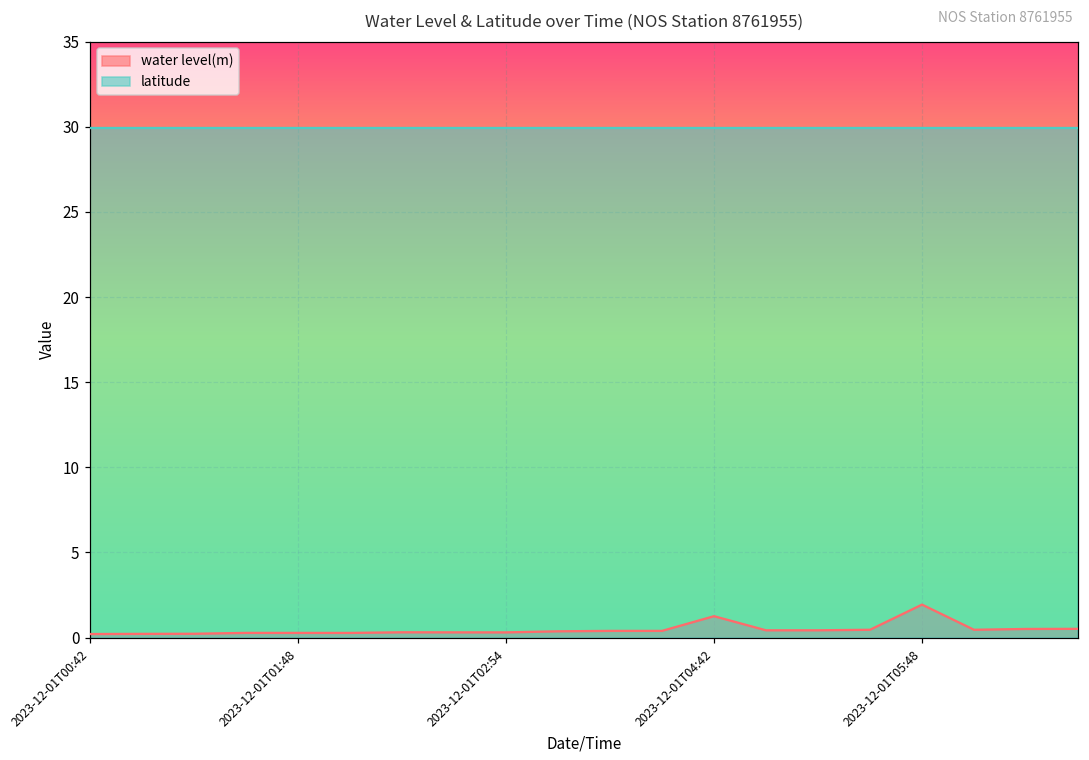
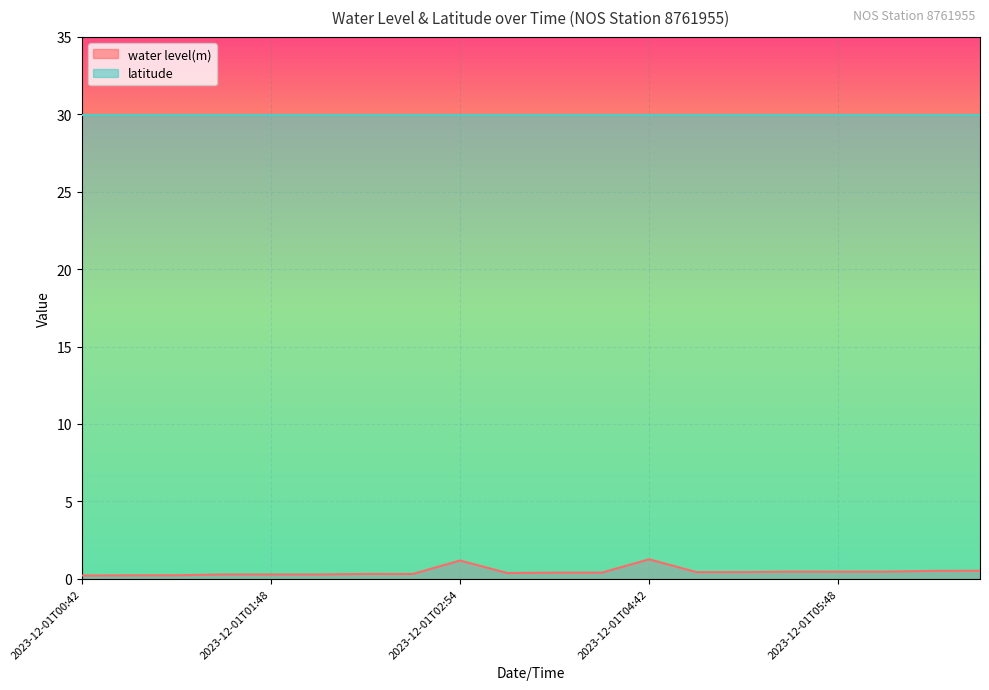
  {
    "water level(m)": {
      "2023-12-01T00:42": 0.2,
      "2023-12-01T01:48": 0.3,
-     "2023-12-01T02:54": 0.3,
+     "2023-12-01T02:54": 1.2,
      "2023-12-01T04:42": 1.3,
-     "2023-12-01T05:48": 1.9
+     "2023-12-01T05:48": 0.5
    },
    "latitude": {
      "2023-12-01T00:42": 29.9,
      "2023-12-01T01:48": 29.9,
      "2023-12-01T02:54": 29.9,
      "2023-12-01T04:42": 29.9,
      "2023-12-01T05:48": 29.9
    }
  }
